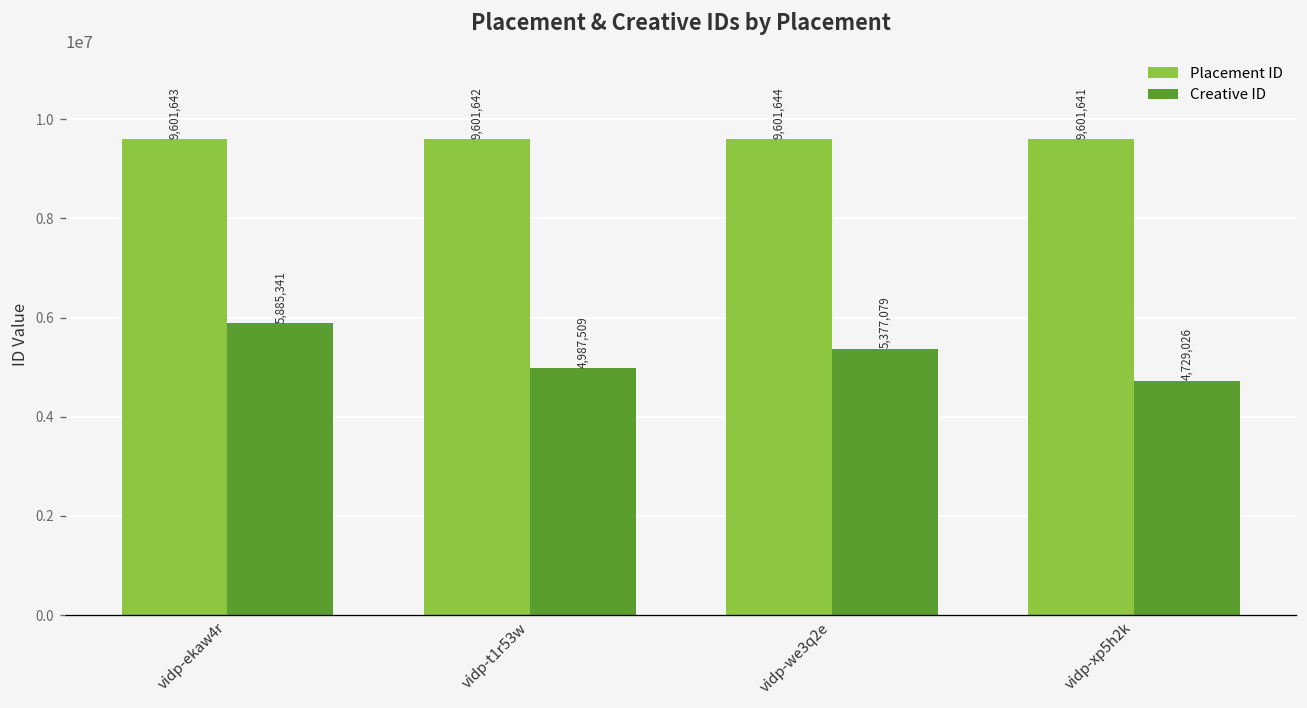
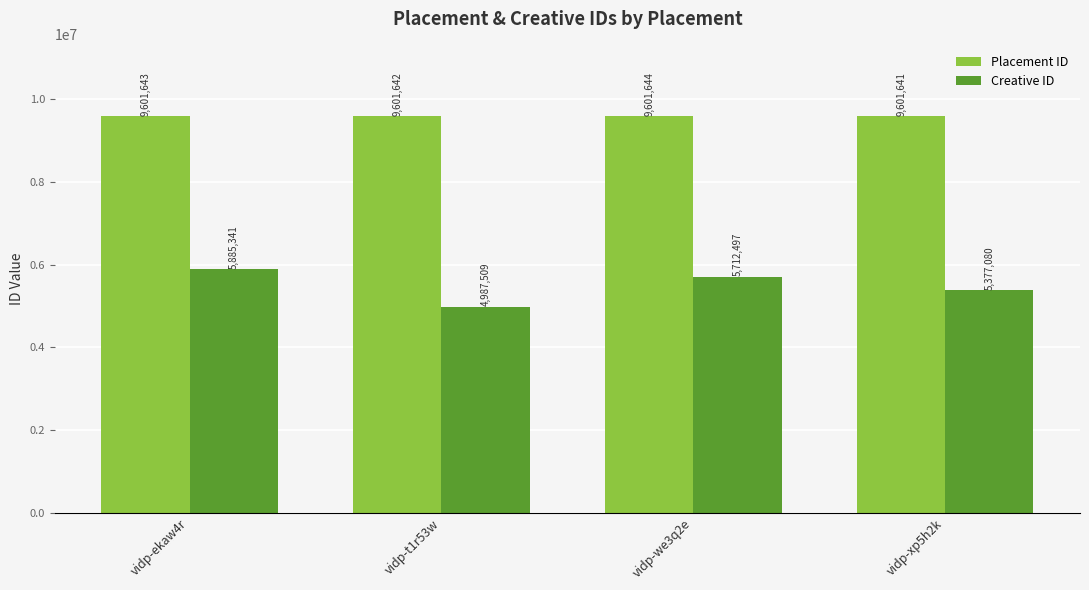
  {
    "Placement ID": {
      "vidp-ekaw4r": "9,601,643",
      "vidp-t1r53w": "9,601,642",
      "vidp-we3q2e": "9,601,644",
      "vidp-xp5h2k": "9,601,641"
    },
    "Creative ID": {
      "vidp-ekaw4r": "5,885,341",
      "vidp-t1r53w": "4,987,509",
-     "vidp-we3q2e": "5,377,079",
-     "vidp-xp5h2k": "4,729,026"
+     "vidp-we3q2e": "5,712,497",
+     "vidp-xp5h2k": "5,377,080"
    }
  }
